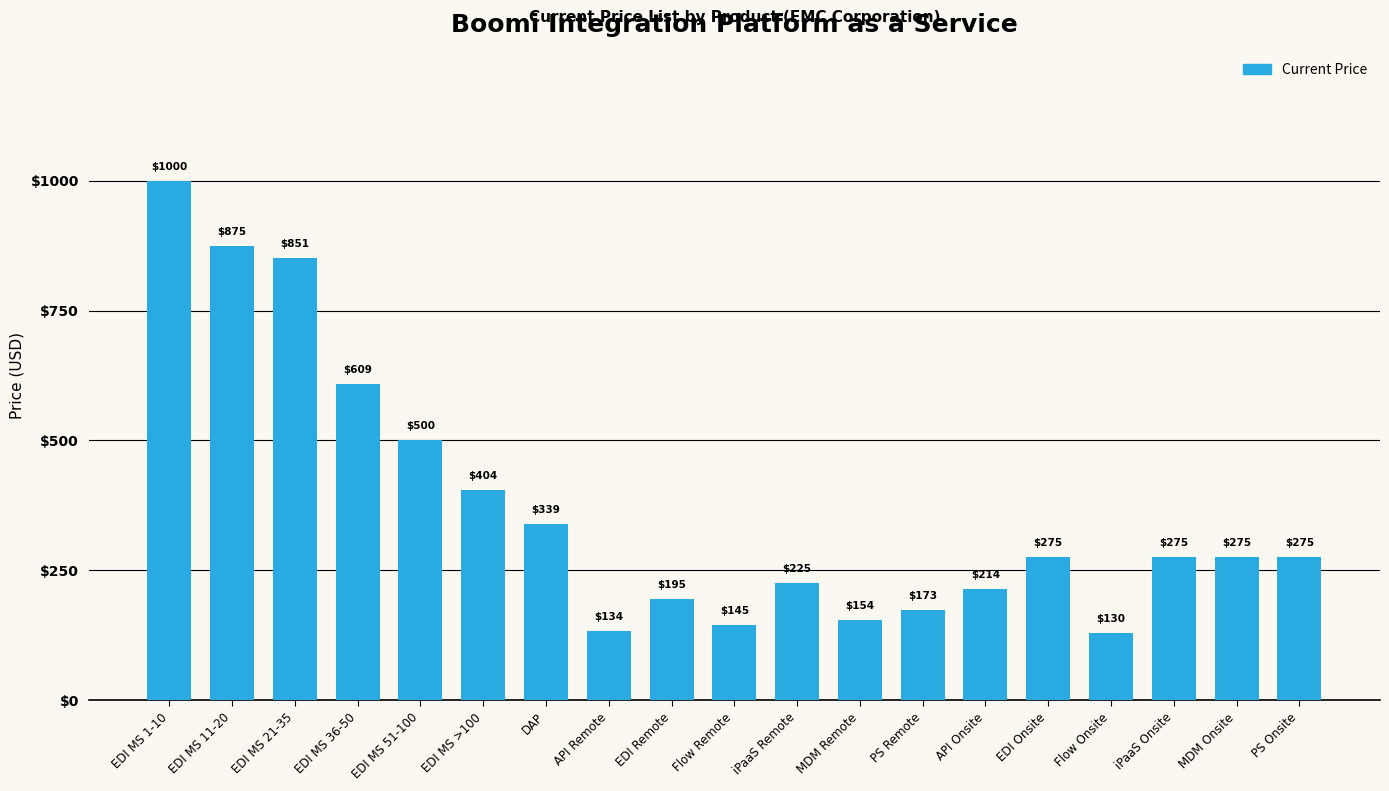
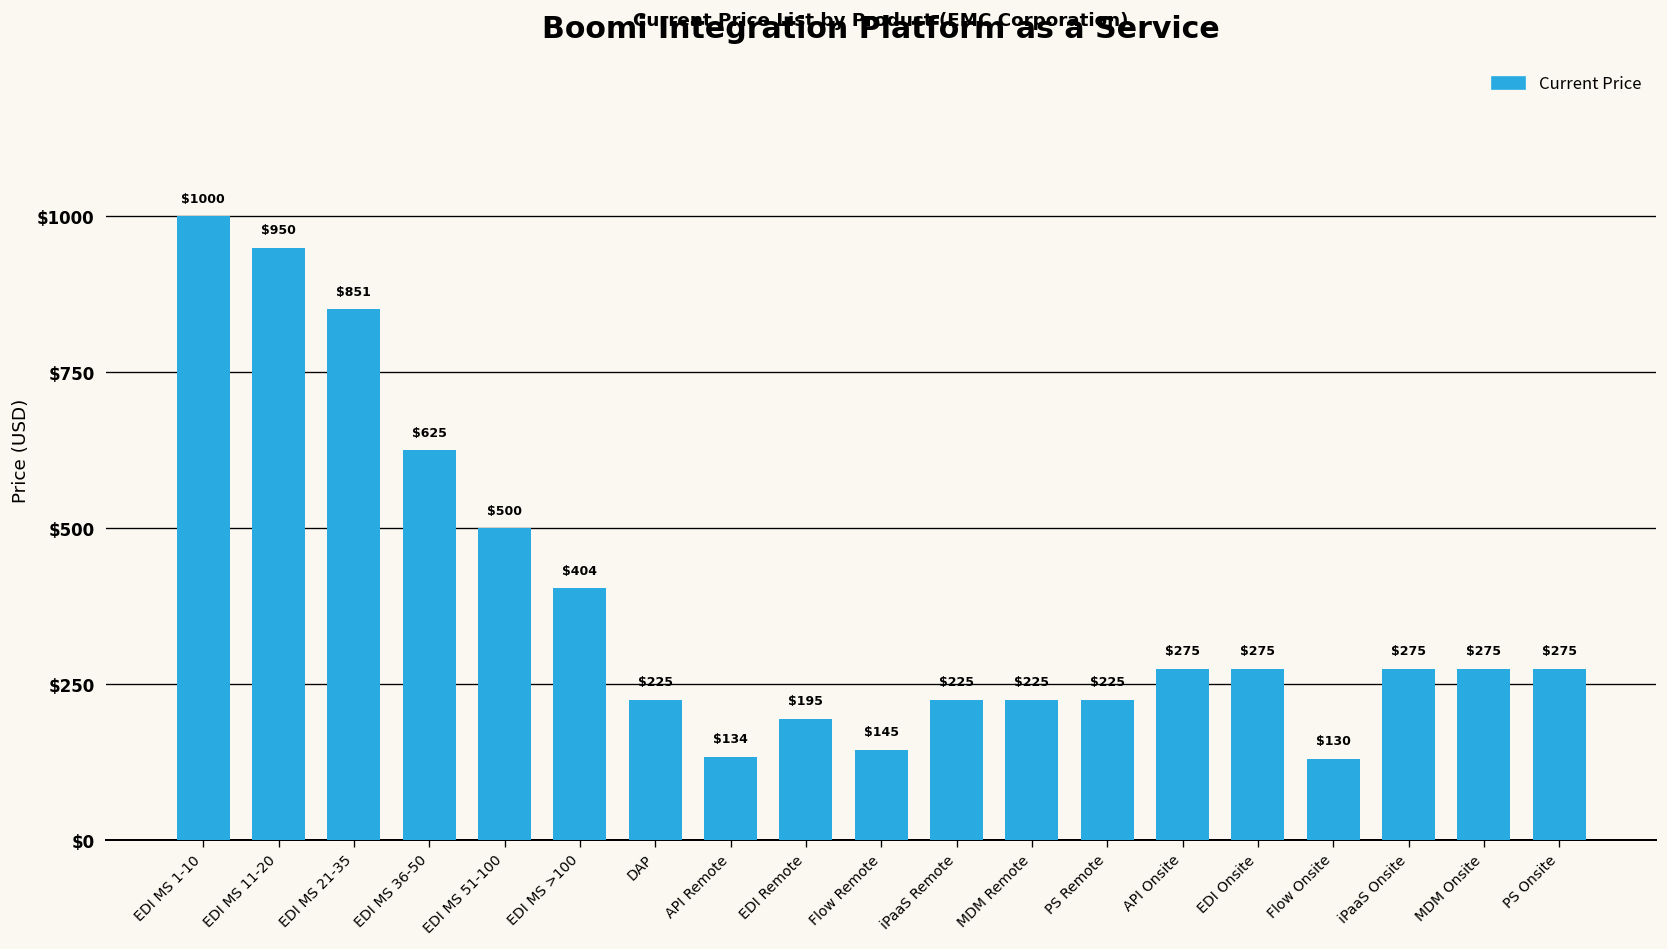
  {
    "EDI MS 1-10": "$1000",
-   "EDI MS 11-20": "$875",
+   "EDI MS 11-20": "$950",
    "EDI MS 21-35": "$851",
-   "EDI MS 36-50": "$609",
+   "EDI MS 36-50": "$625",
    "EDI MS 51-100": "$500",
    "EDI MS >100": "$404",
-   "DAP": "$339",
+   "DAP": "$225",
    "API Remote": "$134",
    "EDI Remote": "$195",
    "Flow Remote": "$145",
    "iPaaS Remote": "$225",
-   "MDM Remote": "$154",
-   "PS Remote": "$173",
-   "API Onsite": "$214",
+   "MDM Remote": "$225",
+   "PS Remote": "$225",
+   "API Onsite": "$275",
    "EDI Onsite": "$275",
    "Flow Onsite": "$130",
    "iPaaS Onsite": "$275",
    "MDM Onsite": "$275",
    "PS Onsite": "$275"
  }
